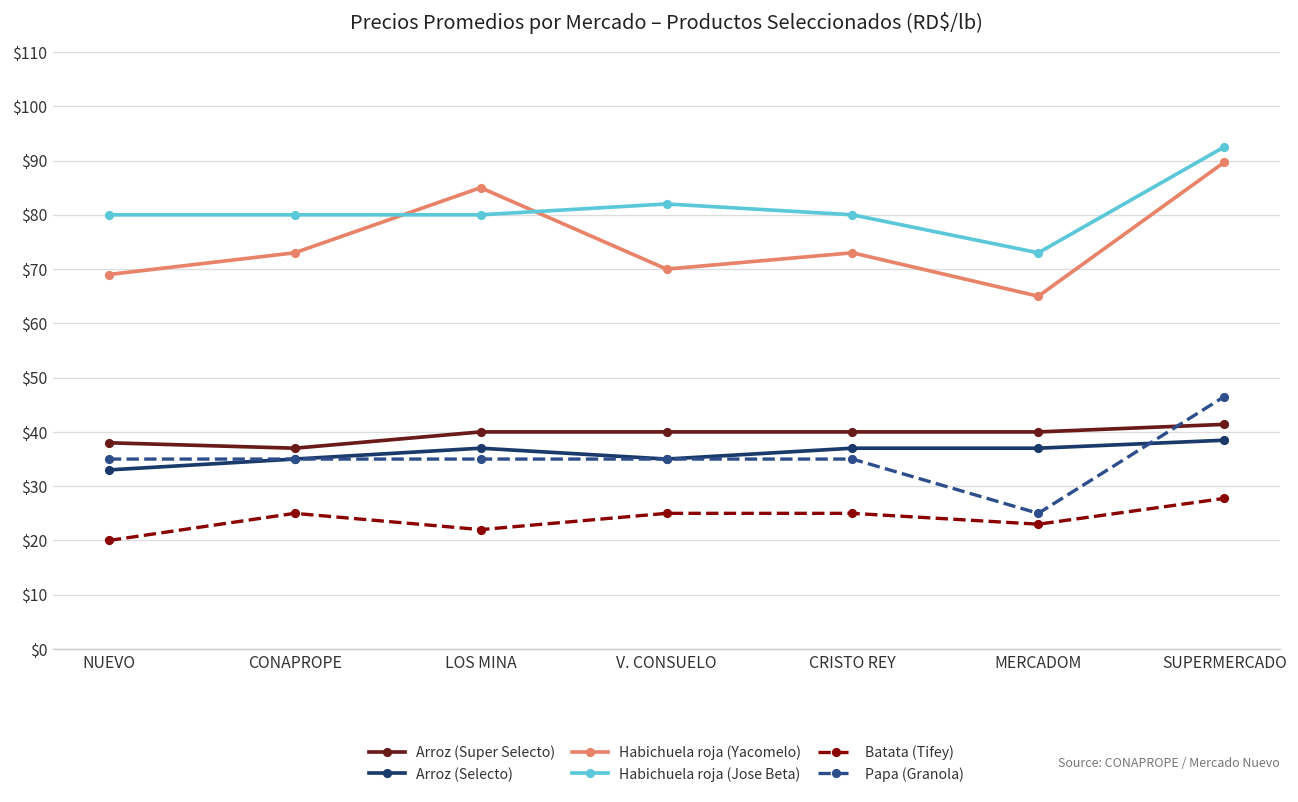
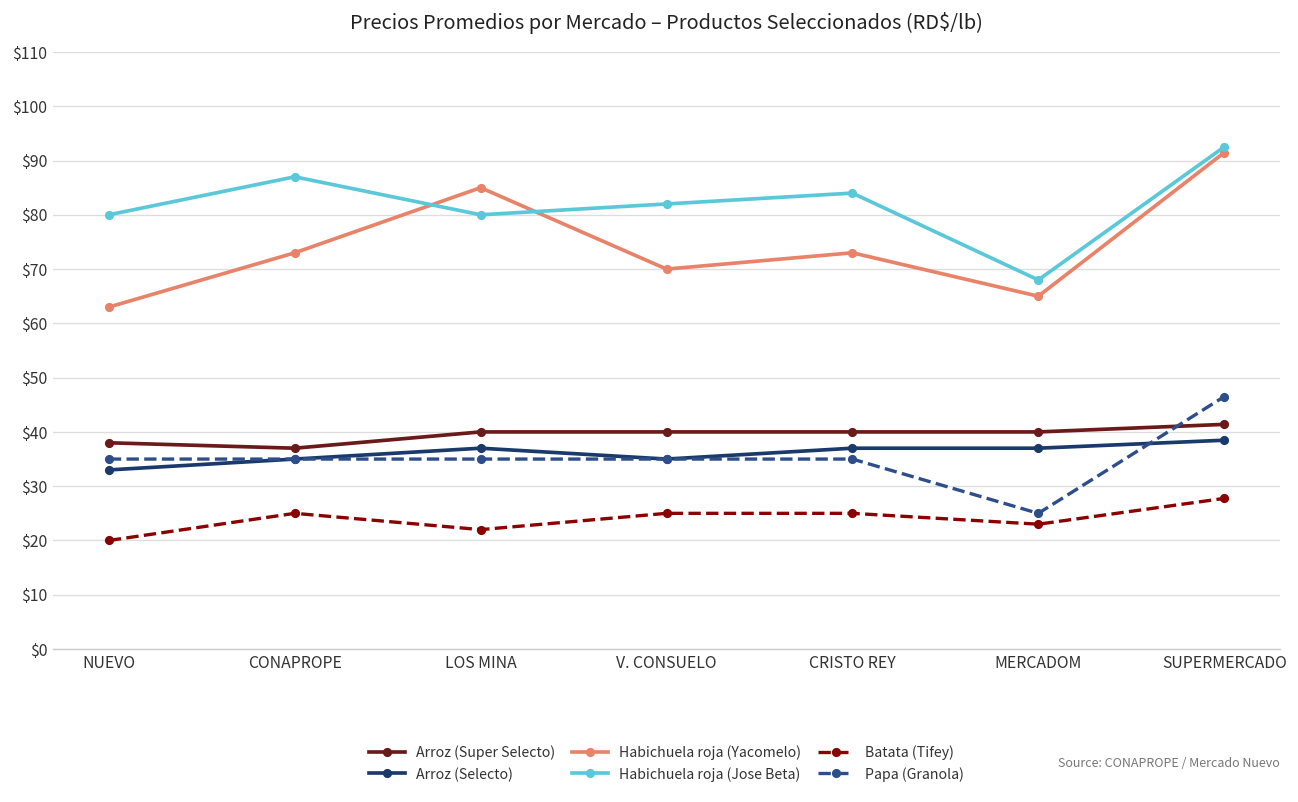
  {
    "Habichuela roja (Yacomelo)": {
-     "NUEVO": "$69",
+     "NUEVO": "$63",
      "CONAPROPE": "$73",
      "LOS MINA": "$85",
      "V. CONSUELO": "$70",
      "CRISTO REY": "$73",
      "MERCADOM": "$65",
-     "SUPERMERCADO": "$90"
+     "SUPERMERCADO": "$91"
    },
    "Habichuela roja (Jose Beta)": {
      "NUEVO": "$80",
-     "CONAPROPE": "$80",
+     "CONAPROPE": "$87",
      "LOS MINA": "$80",
      "V. CONSUELO": "$82",
-     "CRISTO REY": "$80",
-     "MERCADOM": "$73",
+     "CRISTO REY": "$84",
+     "MERCADOM": "$68",
      "SUPERMERCADO": "$93"
    }
  }
